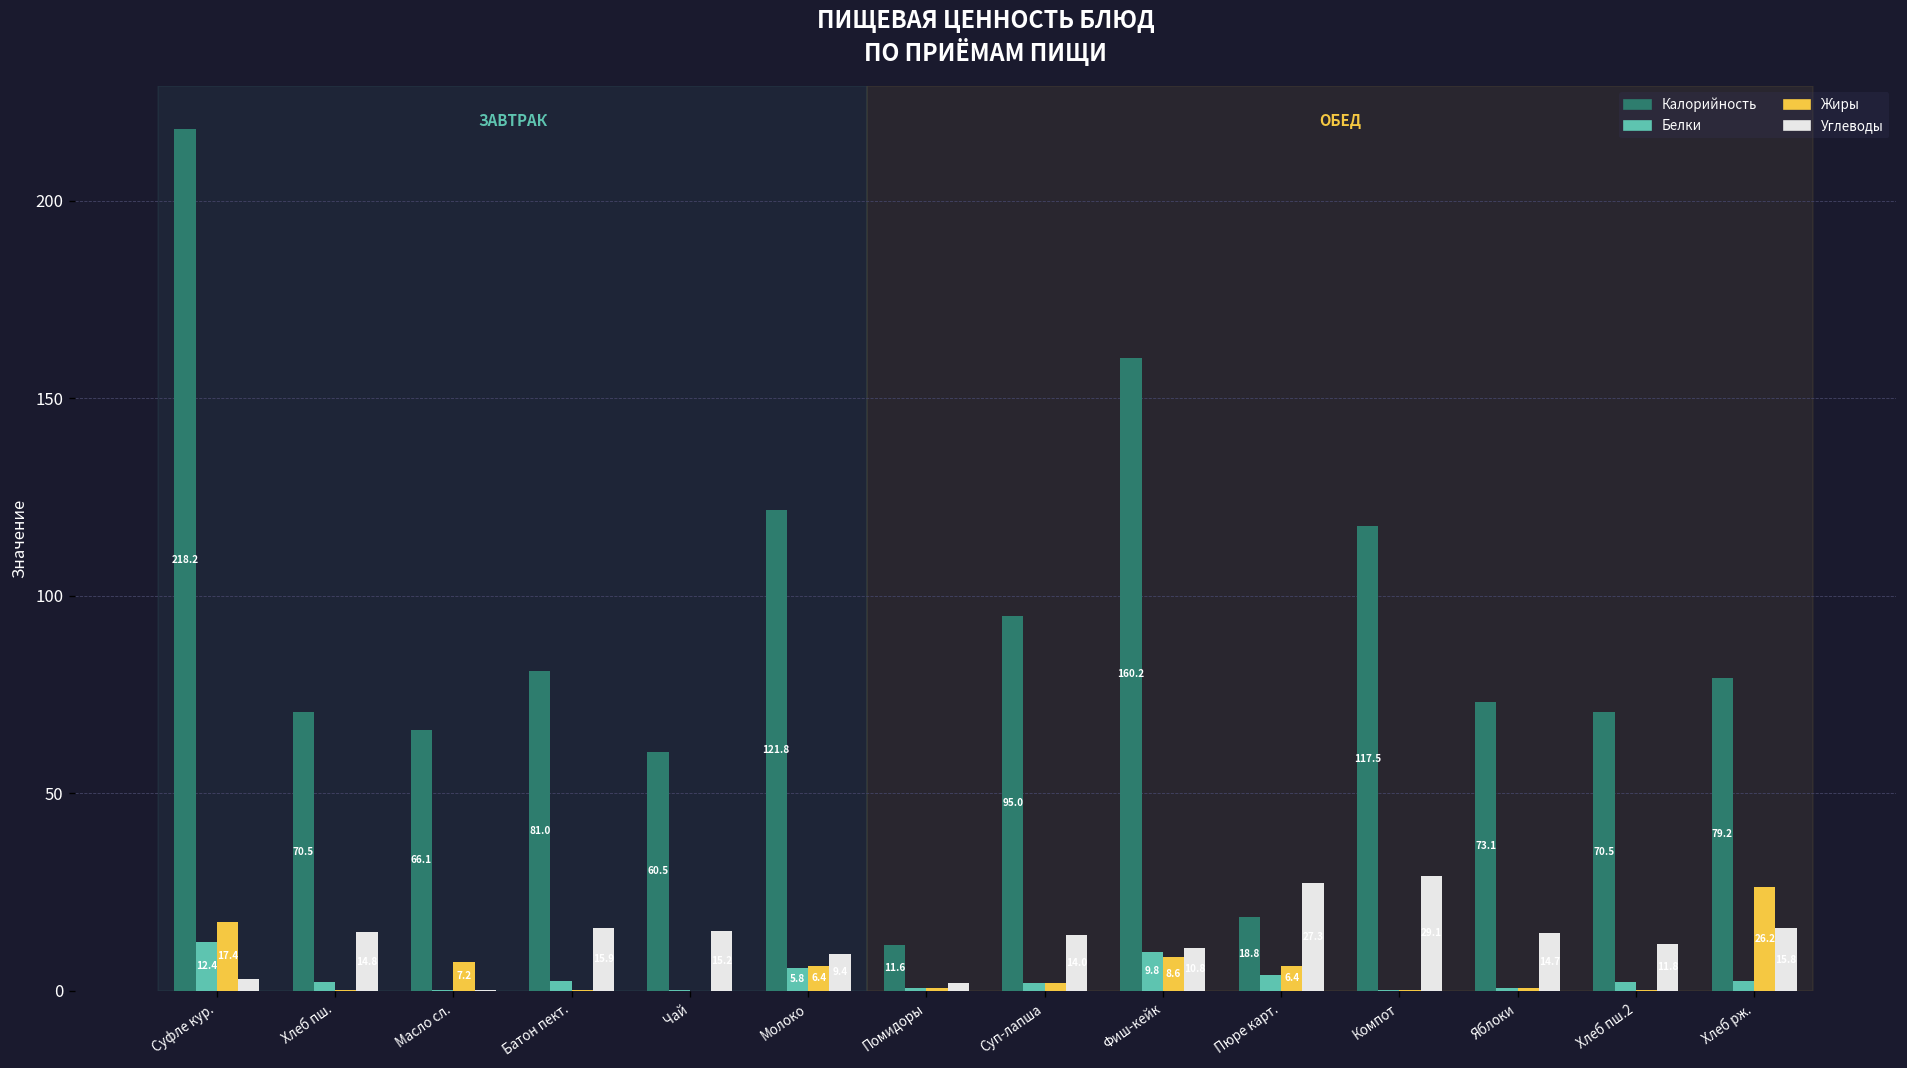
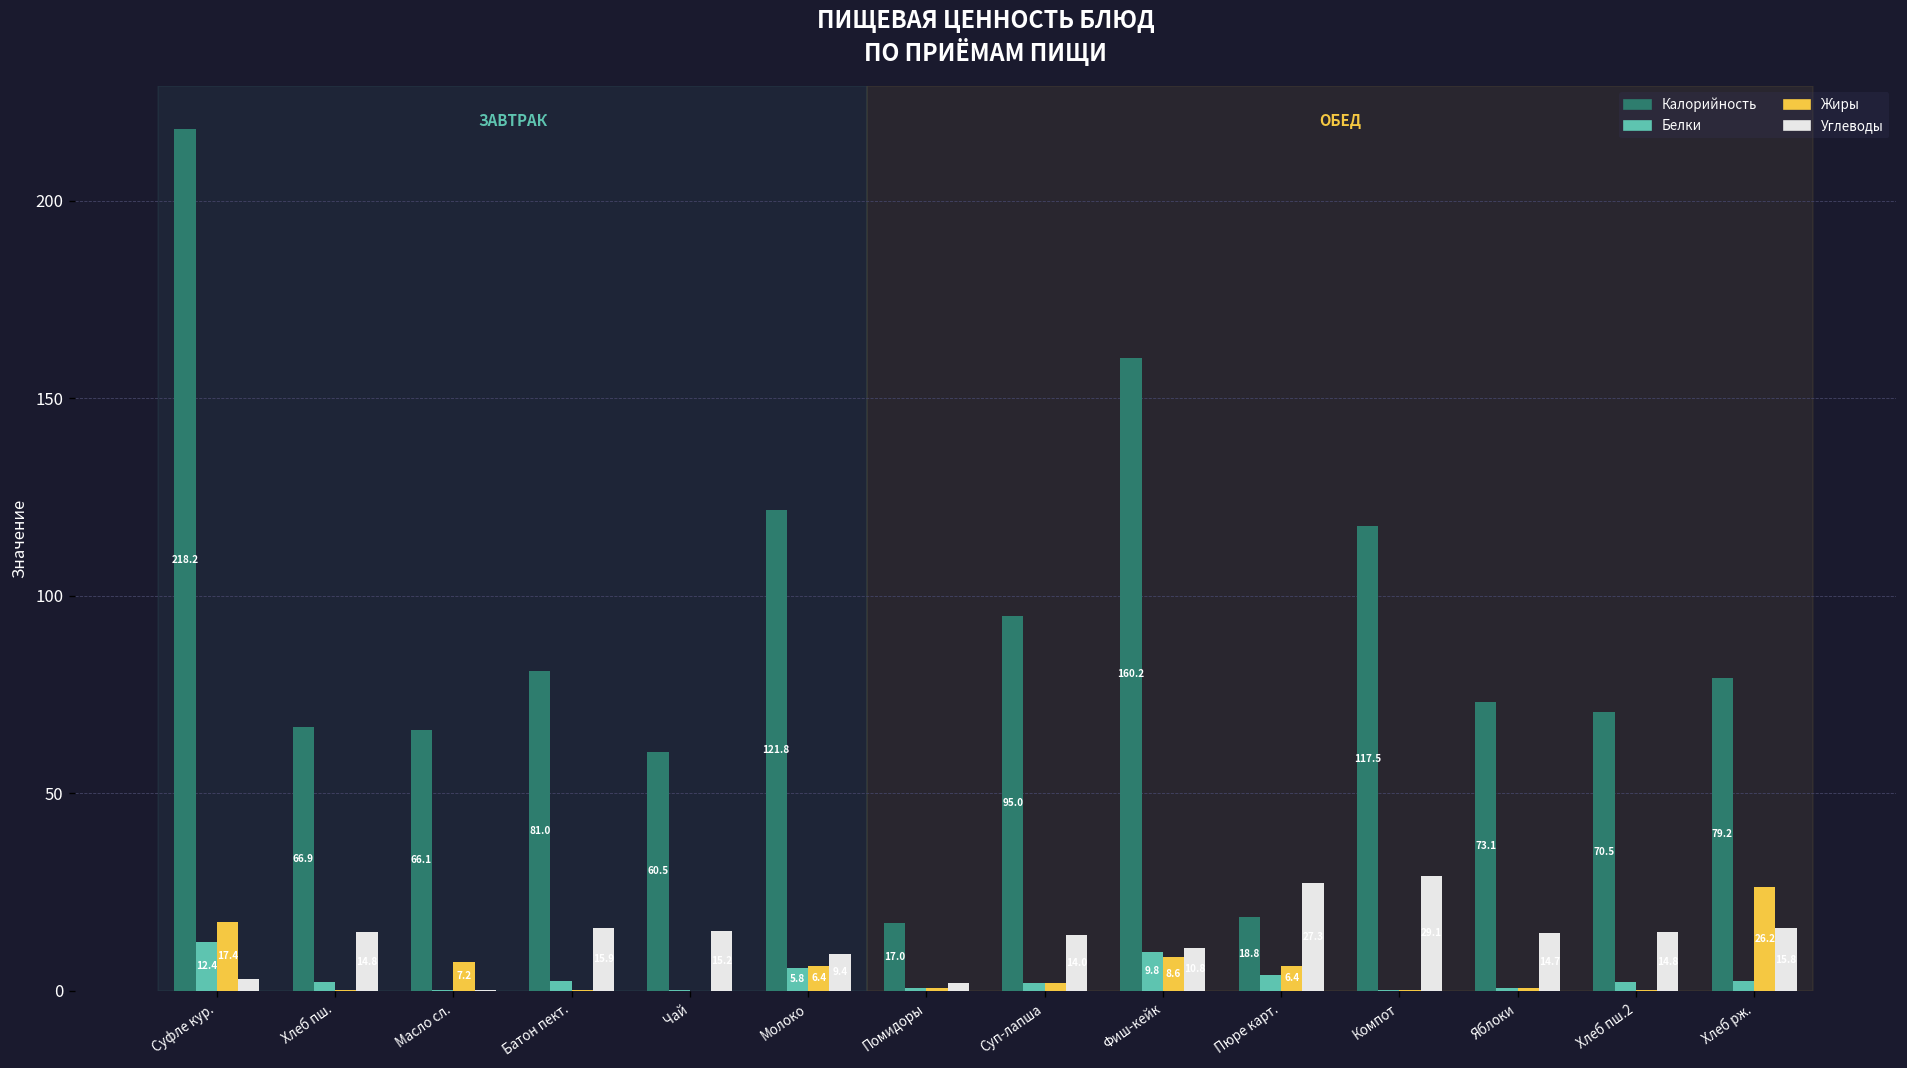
  {
    "Калорийность": {
      "Суфле кур.": 218.2,
-     "Хлеб пш.": 70.5,
+     "Хлеб пш.": 66.9,
      "Масло сл.": 66.1,
      "Батон пект.": 81.0,
      "Чай": 60.5,
      "Молоко": 121.8,
-     "Помидоры": 11.6,
+     "Помидоры": 17.0,
      "Суп-лапша": 95.0,
      "Фиш-кейк": 160.2,
      "Пюре карт.": 18.8,
      "Компот": 117.5,
      "Яблоки": 73.1,
      "Хлеб пш.2": 70.5,
      "Хлеб рж.": 79.2
    },
    "Белки": {
      "Суфле кур.": 12.4,
      "Молоко": 5.8,
      "Фиш-кейк": 9.8
    },
    "Жиры": {
      "Суфле кур.": 17.4,
      "Масло сл.": 7.2,
      "Молоко": 6.4,
      "Фиш-кейк": 8.6,
      "Пюре карт.": 6.4,
      "Хлеб рж.": 26.2
    },
    "Углеводы": {
      "Суфле кур.": 3,
      "Хлеб пш.": 15,
      "Батон пект.": 16,
      "Чай": 15,
      "Молоко": 9,
      "Помидоры": 2,
      "Суп-лапша": 14,
      "Фиш-кейк": 11,
      "Пюре карт.": 27,
      "Компот": 29,
      "Яблоки": 15,
-     "Хлеб пш.2": 12,
+     "Хлеб пш.2": 15,
      "Хлеб рж.": 16
    }
  }
